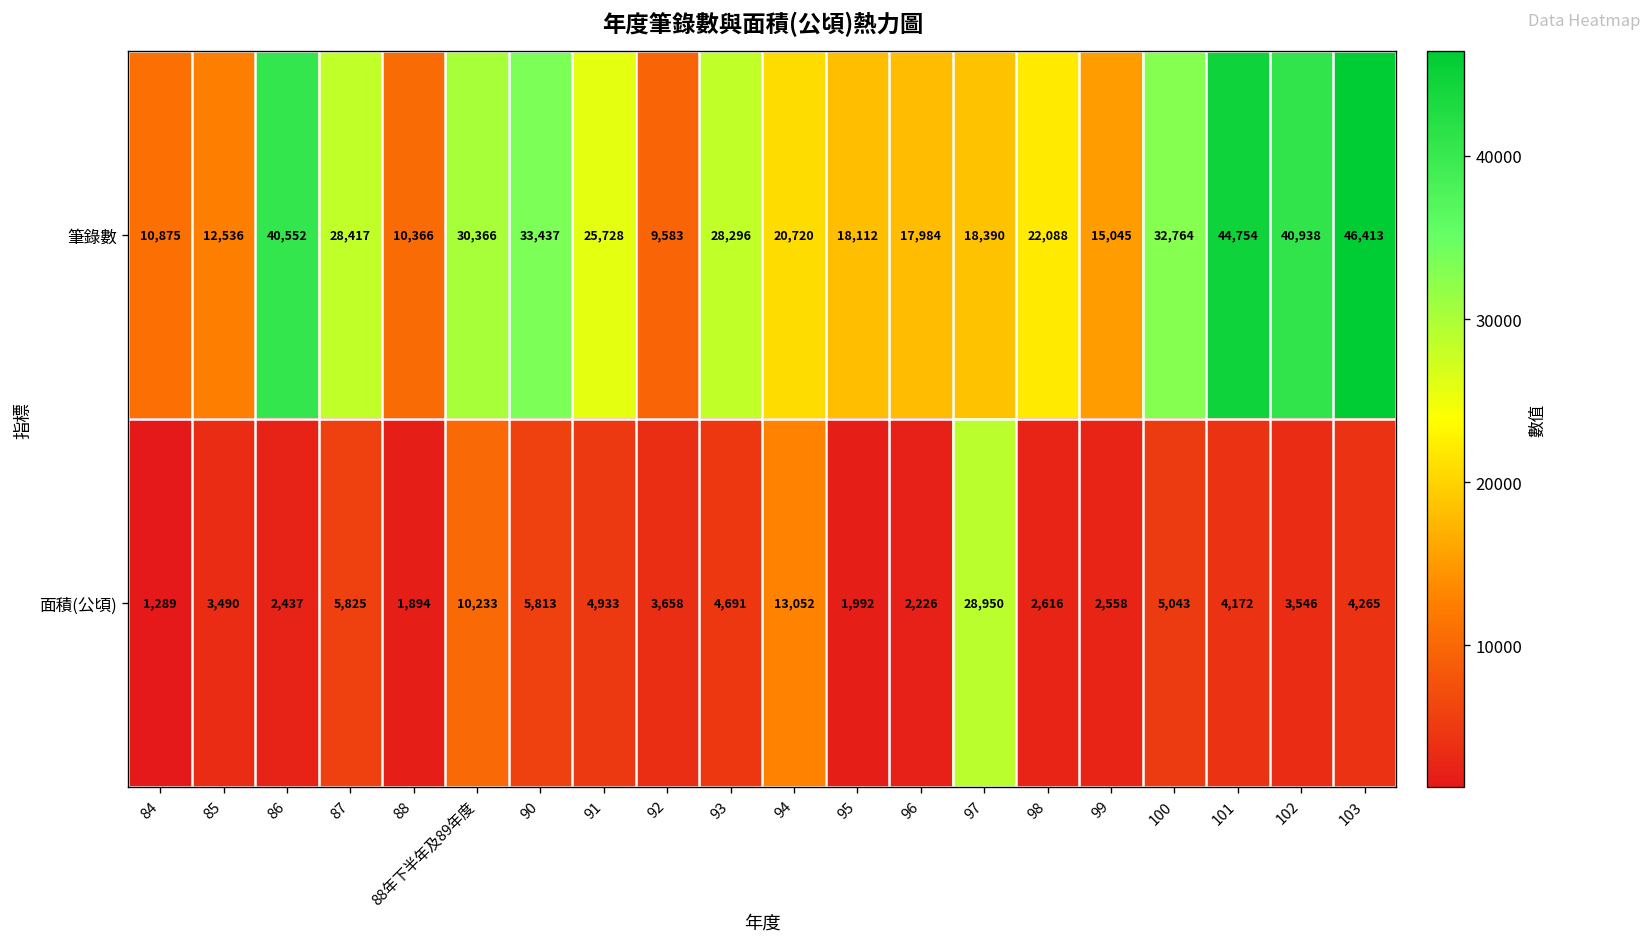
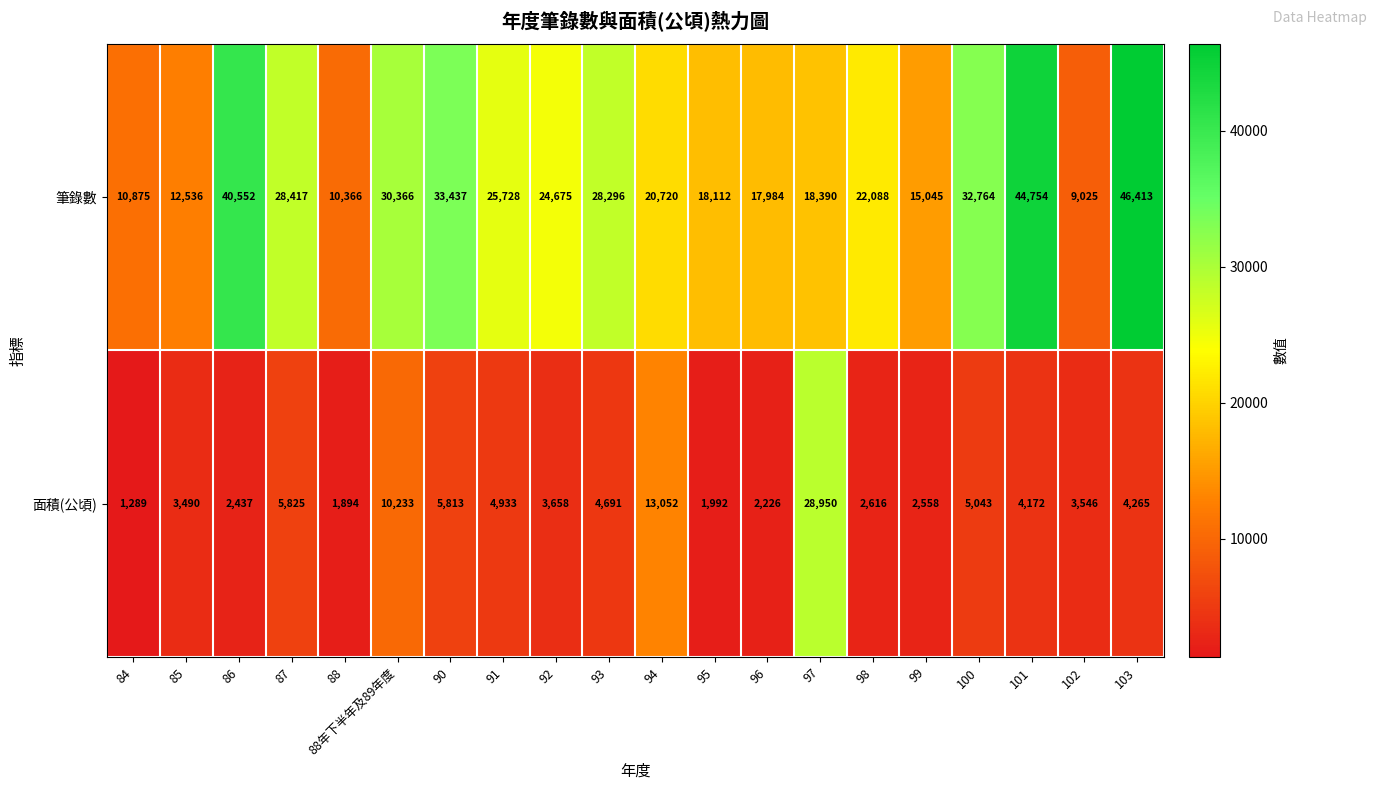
  {
    "筆錄數": {
      "84": "10,875",
      "85": "12,536",
      "86": "40,552",
      "87": "28,417",
      "88": "10,366",
      "88年下半年及89年度": "30,366",
      "90": "33,437",
      "91": "25,728",
-     "92": "9,583",
+     "92": "24,675",
      "93": "28,296",
      "94": "20,720",
      "95": "18,112",
      "96": "17,984",
      "97": "18,390",
      "98": "22,088",
      "99": "15,045",
      "100": "32,764",
      "101": "44,754",
-     "102": "40,938",
+     "102": "9,025",
      "103": "46,413"
    },
    "面積(公頃)": {
      "84": "1,289",
      "85": "3,490",
      "86": "2,437",
      "87": "5,825",
      "88": "1,894",
      "88年下半年及89年度": "10,233",
      "90": "5,813",
      "91": "4,933",
      "92": "3,658",
      "93": "4,691",
      "94": "13,052",
      "95": "1,992",
      "96": "2,226",
      "97": "28,950",
      "98": "2,616",
      "99": "2,558",
      "100": "5,043",
      "101": "4,172",
      "102": "3,546",
      "103": "4,265"
    }
  }
